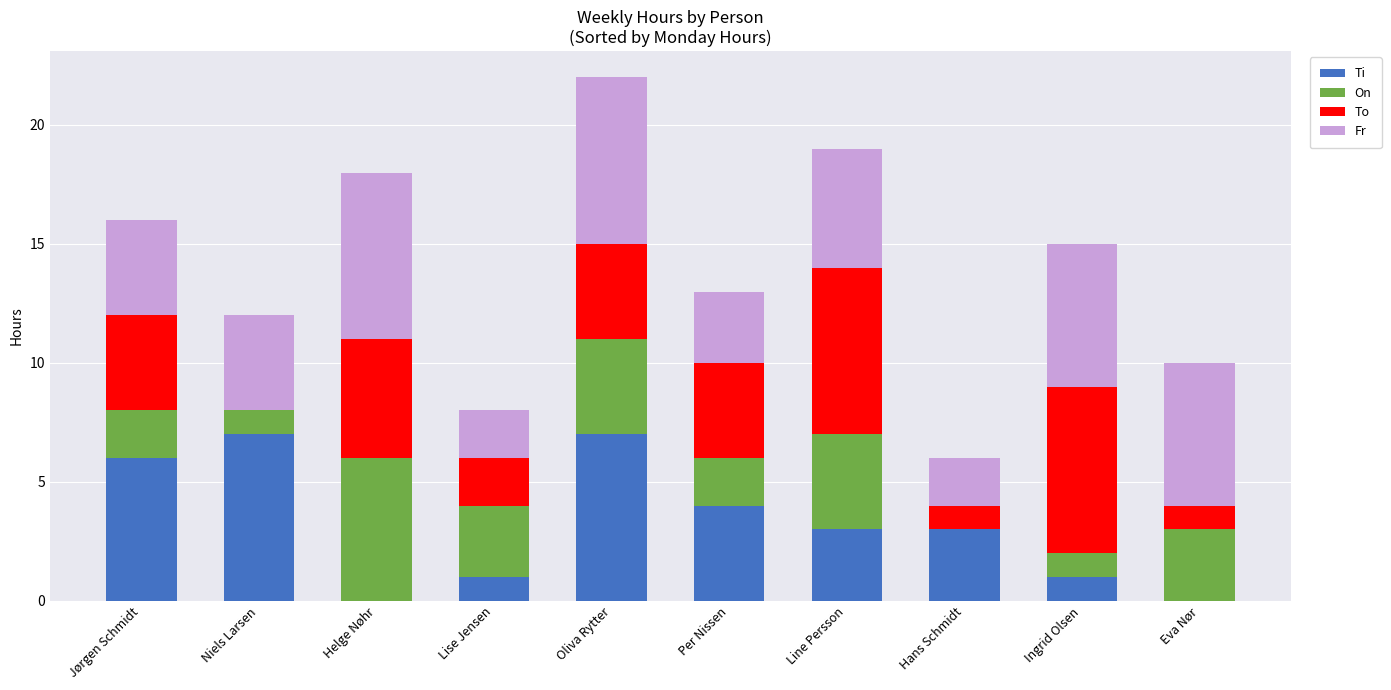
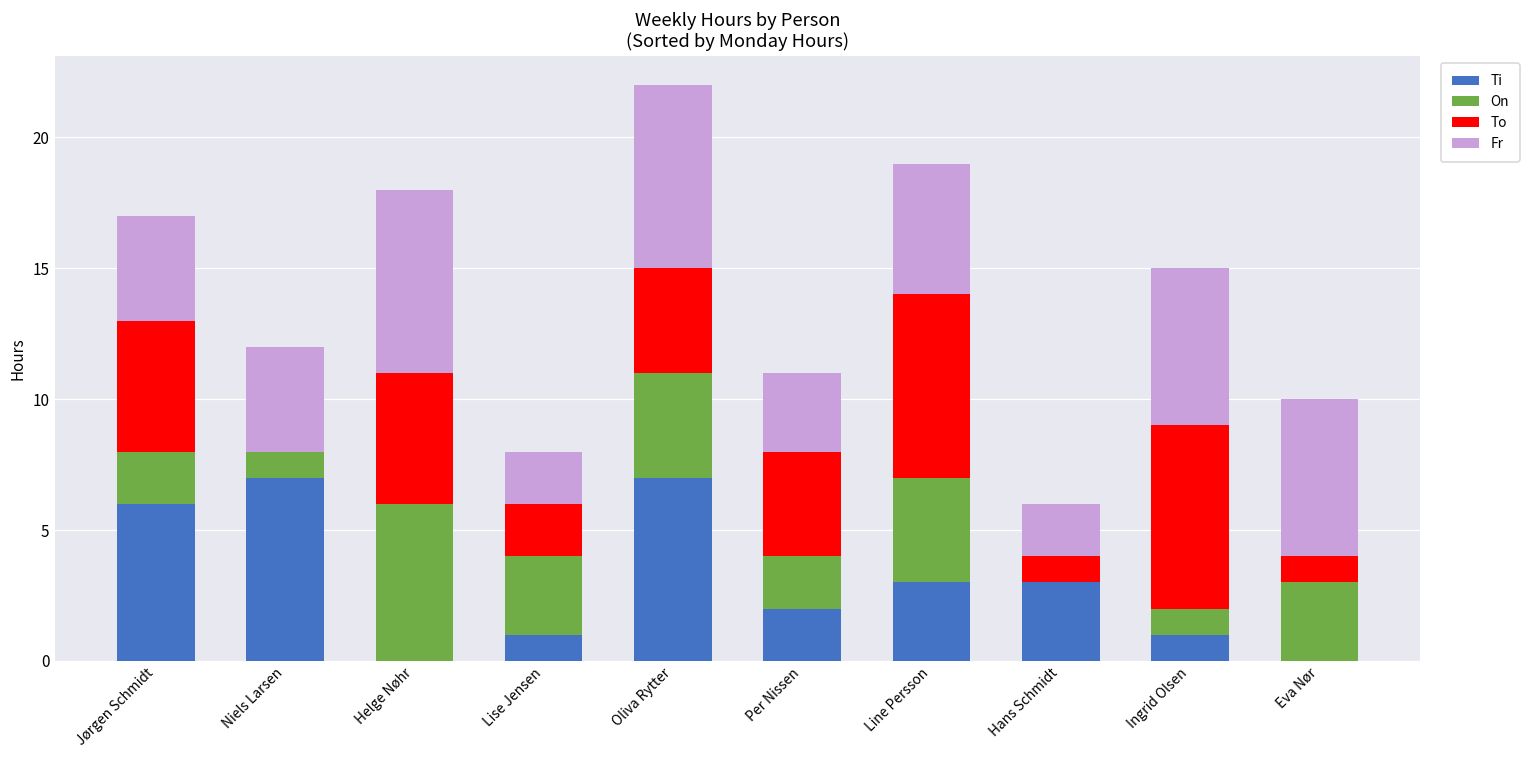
  {
    "Ti": {
      "Jørgen Schmidt": 6,
      "Niels Larsen": 7,
      "Helge Nøhr": 0,
      "Lise Jensen": 1,
      "Oliva Rytter": 7,
-     "Per Nissen": 4,
+     "Per Nissen": 2,
      "Line Persson": 3,
      "Hans Schmidt": 3,
      "Ingrid Olsen": 1,
      "Eva Nør": 0
    },
    "On": {
      "Jørgen Schmidt": 2,
      "Niels Larsen": 1,
      "Helge Nøhr": 6,
      "Lise Jensen": 3,
      "Oliva Rytter": 4,
      "Per Nissen": 2,
      "Line Persson": 4,
      "Hans Schmidt": 0,
      "Ingrid Olsen": 1,
      "Eva Nør": 3
    },
    "To": {
-     "Jørgen Schmidt": 4,
+     "Jørgen Schmidt": 5,
      "Niels Larsen": 0,
      "Helge Nøhr": 5,
      "Lise Jensen": 2,
      "Oliva Rytter": 4,
      "Per Nissen": 4,
      "Line Persson": 7,
      "Hans Schmidt": 1,
      "Ingrid Olsen": 7,
      "Eva Nør": 1
    },
    "Fr": {
      "Jørgen Schmidt": 4,
      "Niels Larsen": 4,
      "Helge Nøhr": 7,
      "Lise Jensen": 2,
      "Oliva Rytter": 7,
      "Per Nissen": 3,
      "Line Persson": 5,
      "Hans Schmidt": 2,
      "Ingrid Olsen": 6,
      "Eva Nør": 6
    }
  }
